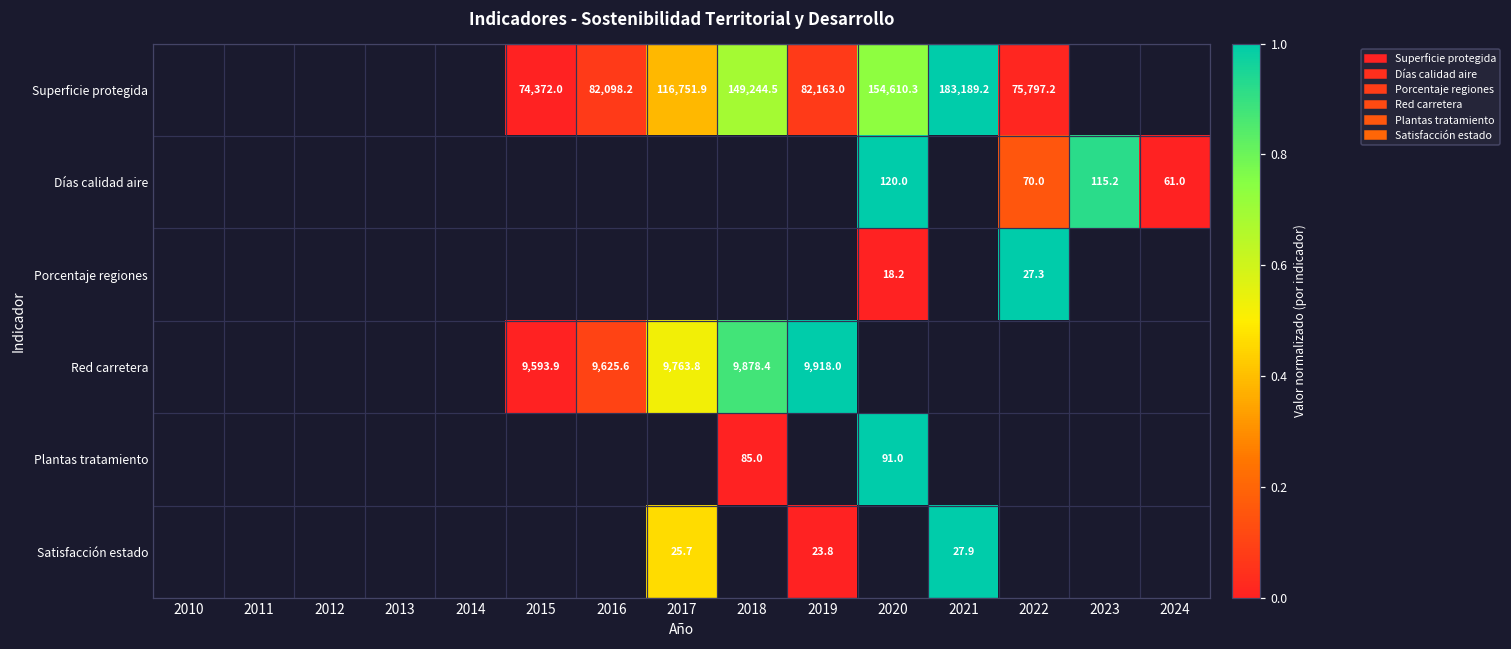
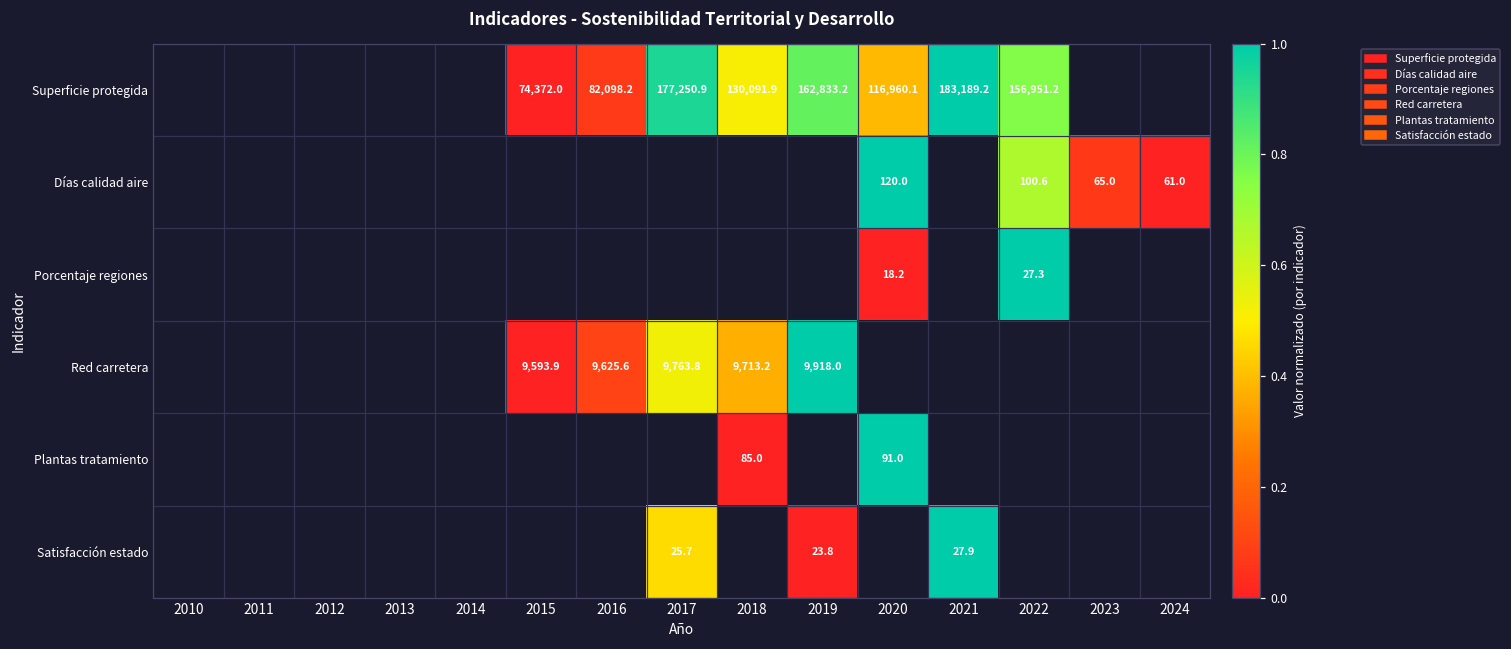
  {
    "Superficie protegida": {
      "2015": "74,372.0",
      "2016": "82,098.2",
-     "2017": "116,751.9",
-     "2018": "149,244.5",
-     "2019": "82,163.0",
-     "2020": "154,610.3",
+     "2017": "177,250.9",
+     "2018": "130,091.9",
+     "2019": "162,833.2",
+     "2020": "116,960.1",
      "2021": "183,189.2",
-     "2022": "75,797.2"
+     "2022": "156,951.2"
    },
    "Días calidad aire": {
      "2020": "120.0",
-     "2022": "70.0",
-     "2023": "115.2",
+     "2022": "100.6",
+     "2023": "65.0",
      "2024": "61.0"
    },
    "Porcentaje regiones": {
      "2020": "18.2",
      "2022": "27.3"
    },
    "Red carretera": {
      "2015": "9,593.9",
      "2016": "9,625.6",
      "2017": "9,763.8",
-     "2018": "9,878.4",
+     "2018": "9,713.2",
      "2019": "9,918.0"
    },
    "Plantas tratamiento": {
      "2018": "85.0",
      "2020": "91.0"
    },
    "Satisfacción estado": {
      "2017": "25.7",
      "2019": "23.8",
      "2021": "27.9"
    }
  }
